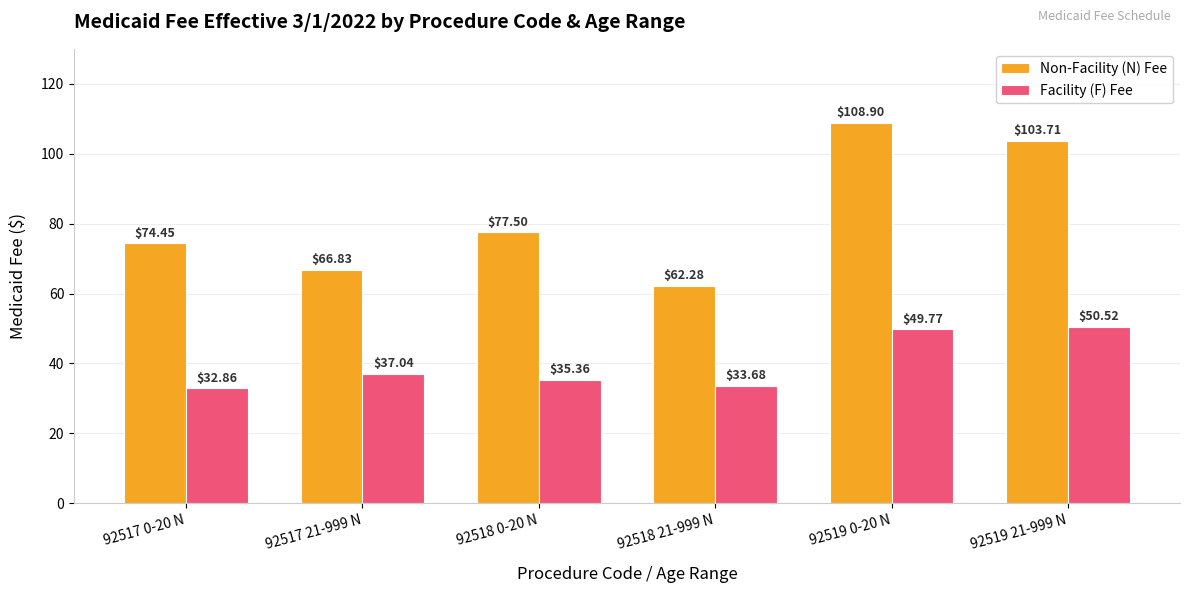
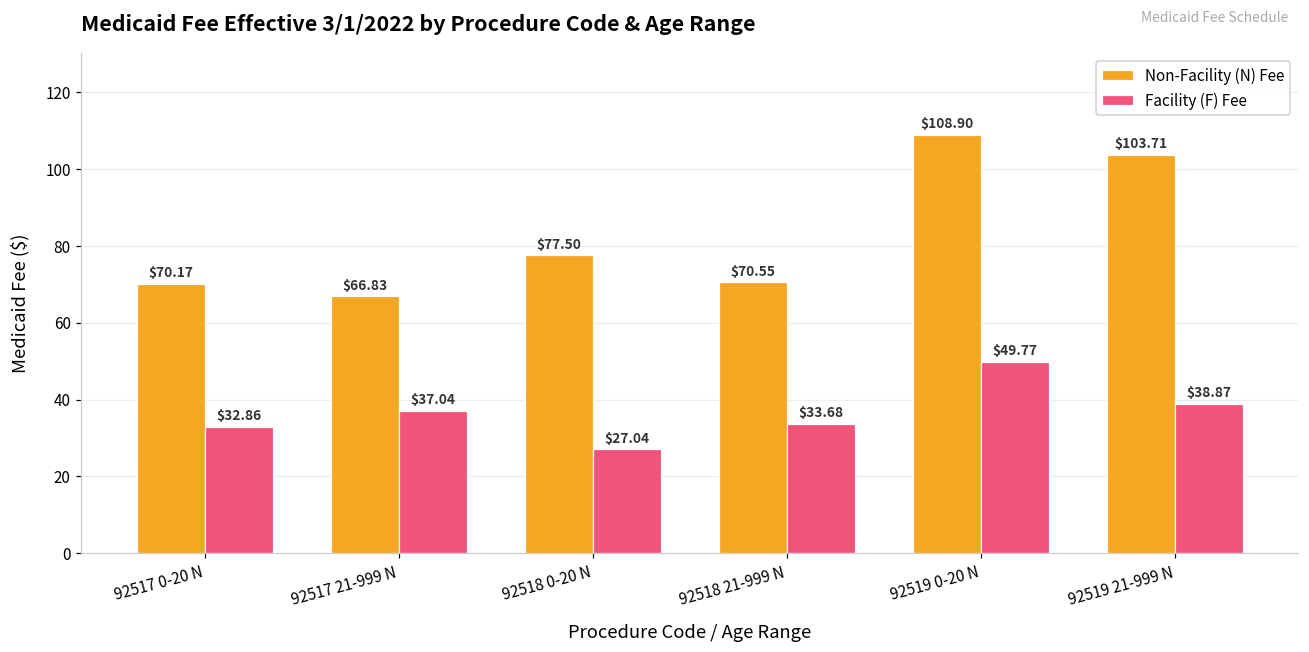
  {
    "Non-Facility (N) Fee": {
-     "92517 0-20 N": "$74.45",
+     "92517 0-20 N": "$70.17",
      "92517 21-999 N": "$66.83",
      "92518 0-20 N": "$77.50",
-     "92518 21-999 N": "$62.28",
+     "92518 21-999 N": "$70.55",
      "92519 0-20 N": "$108.90",
      "92519 21-999 N": "$103.71"
    },
    "Facility (F) Fee": {
      "92517 0-20 N": "$32.86",
      "92517 21-999 N": "$37.04",
-     "92518 0-20 N": "$35.36",
+     "92518 0-20 N": "$27.04",
      "92518 21-999 N": "$33.68",
      "92519 0-20 N": "$49.77",
-     "92519 21-999 N": "$50.52"
+     "92519 21-999 N": "$38.87"
    }
  }
